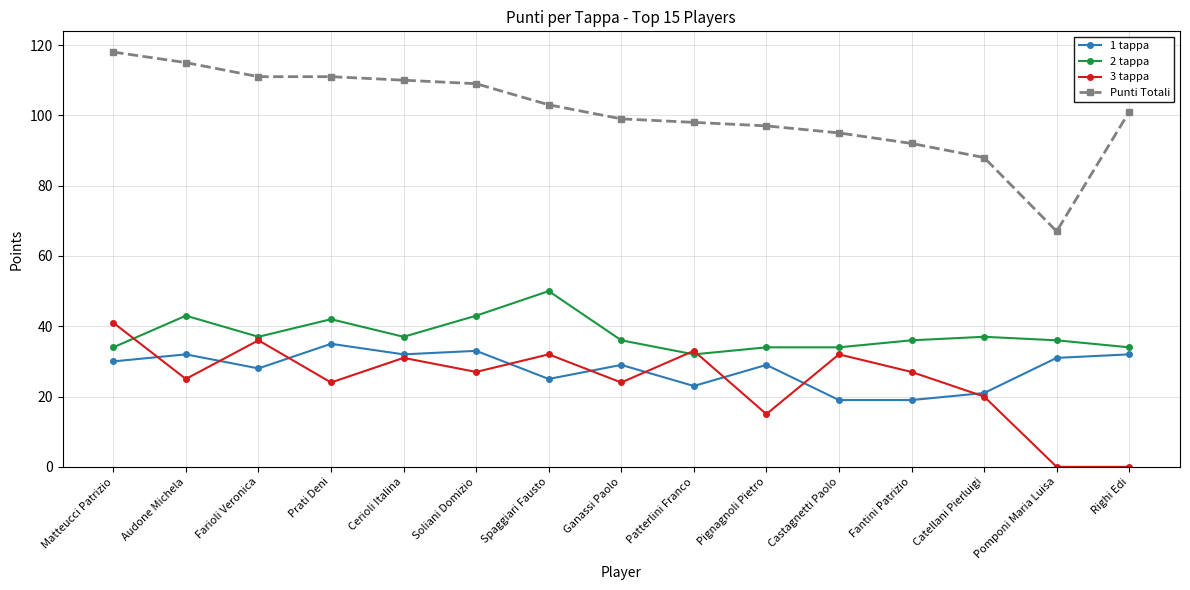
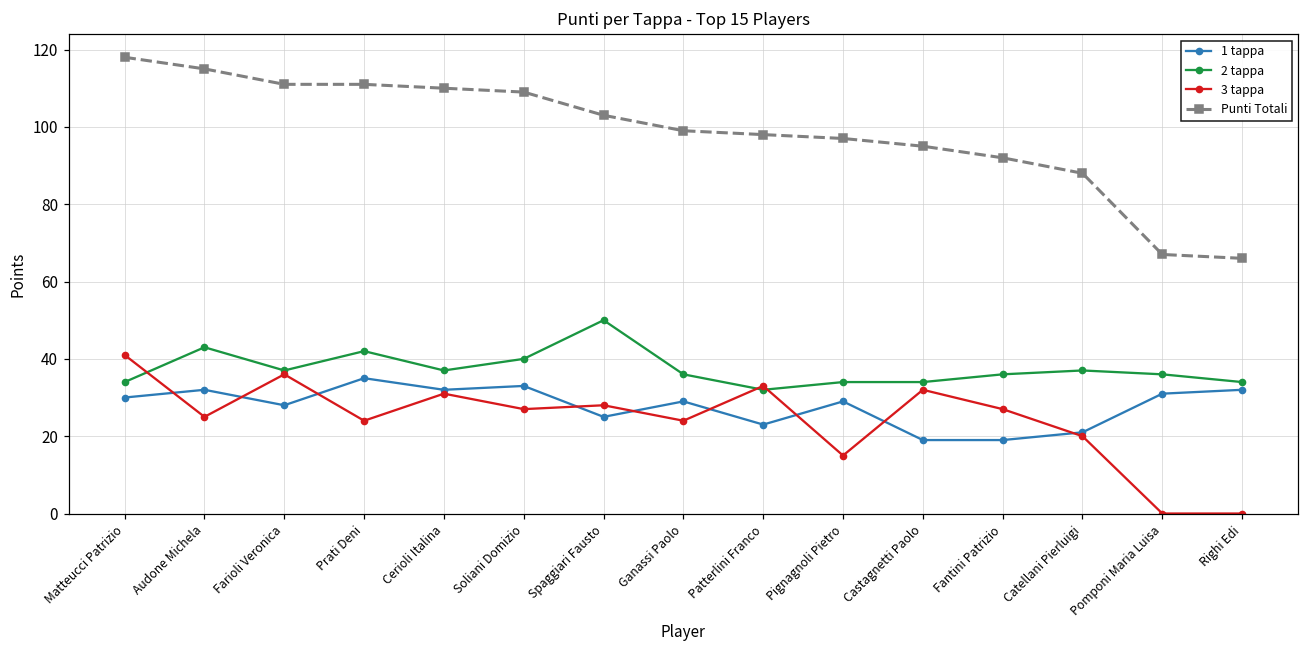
  {
    "1 tappa": {
      "Matteucci Patrizio": 30,
      "Audone Michela": 32,
      "Farioli Veronica": 28,
      "Prati Deni": 35,
      "Cerioli Italina": 32,
      "Soliani Domizio": 33,
      "Spaggiari Fausto": 25,
      "Ganassi Paolo": 29,
      "Patterlini Franco": 23,
      "Pignagnoli Pietro": 29,
      "Castagnetti Paolo": 19,
      "Fantini Patrizio": 19,
      "Catellani Pierluigi": 21,
      "Pomponi Maria Luisa": 31,
      "Righi Edi": 32
    },
    "2 tappa": {
      "Matteucci Patrizio": 34,
      "Audone Michela": 43,
      "Farioli Veronica": 37,
      "Prati Deni": 42,
      "Cerioli Italina": 37,
-     "Soliani Domizio": 43,
+     "Soliani Domizio": 40,
      "Spaggiari Fausto": 50,
      "Ganassi Paolo": 36,
      "Patterlini Franco": 32,
      "Pignagnoli Pietro": 34,
      "Castagnetti Paolo": 34,
      "Fantini Patrizio": 36,
      "Catellani Pierluigi": 37,
      "Pomponi Maria Luisa": 36,
      "Righi Edi": 34
    },
    "3 tappa": {
      "Matteucci Patrizio": 41,
      "Audone Michela": 25,
      "Farioli Veronica": 36,
      "Prati Deni": 24,
      "Cerioli Italina": 31,
      "Soliani Domizio": 27,
-     "Spaggiari Fausto": 32,
+     "Spaggiari Fausto": 28,
      "Ganassi Paolo": 24,
      "Patterlini Franco": 33,
      "Pignagnoli Pietro": 15,
      "Castagnetti Paolo": 32,
      "Fantini Patrizio": 27,
      "Catellani Pierluigi": 20,
      "Pomponi Maria Luisa": 0,
      "Righi Edi": 0
    },
    "Punti Totali": {
      "Matteucci Patrizio": 118,
      "Audone Michela": 115,
      "Farioli Veronica": 111,
      "Prati Deni": 111,
      "Cerioli Italina": 110,
      "Soliani Domizio": 109,
      "Spaggiari Fausto": 103,
      "Ganassi Paolo": 99,
      "Patterlini Franco": 98,
      "Pignagnoli Pietro": 97,
      "Castagnetti Paolo": 95,
      "Fantini Patrizio": 92,
      "Catellani Pierluigi": 88,
      "Pomponi Maria Luisa": 67,
-     "Righi Edi": 101
+     "Righi Edi": 66
    }
  }
